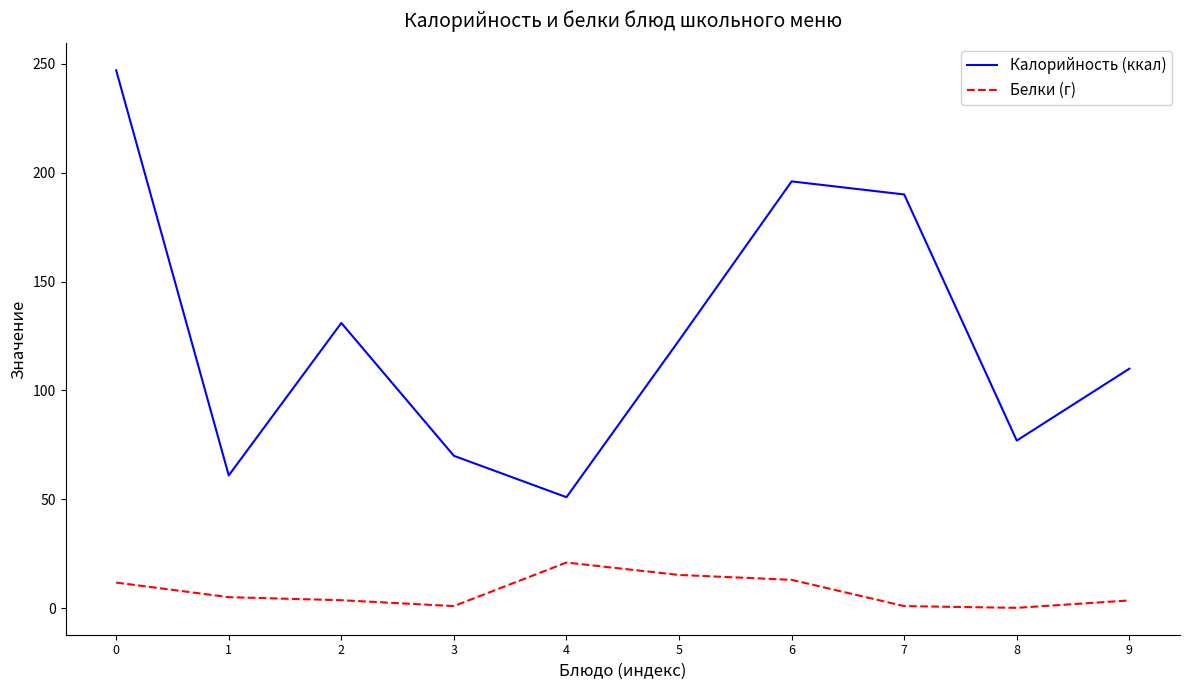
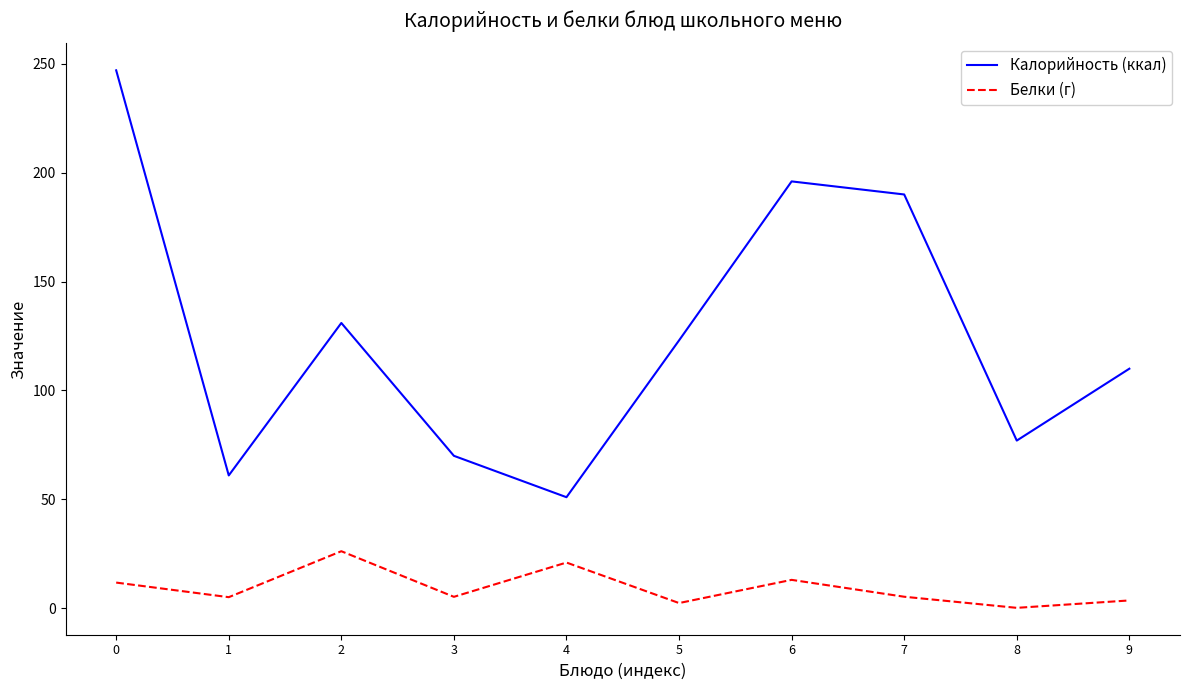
  {
    "Калорийность (ккал)": {
      "0": 247,
      "1": 61,
      "2": 131,
      "3": 70,
      "4": 51,
      "5": 123,
      "6": 196,
      "7": 190,
      "8": 77,
      "9": 110
    },
    "Белки (г)": {
      "0": 12,
      "1": 5,
-     "2": 4,
-     "3": 1,
+     "2": 26,
+     "3": 5,
      "4": 21,
-     "5": 15,
+     "5": 2,
      "6": 13,
-     "7": 1,
+     "7": 5,
      "8": 0,
      "9": 4
    }
  }
